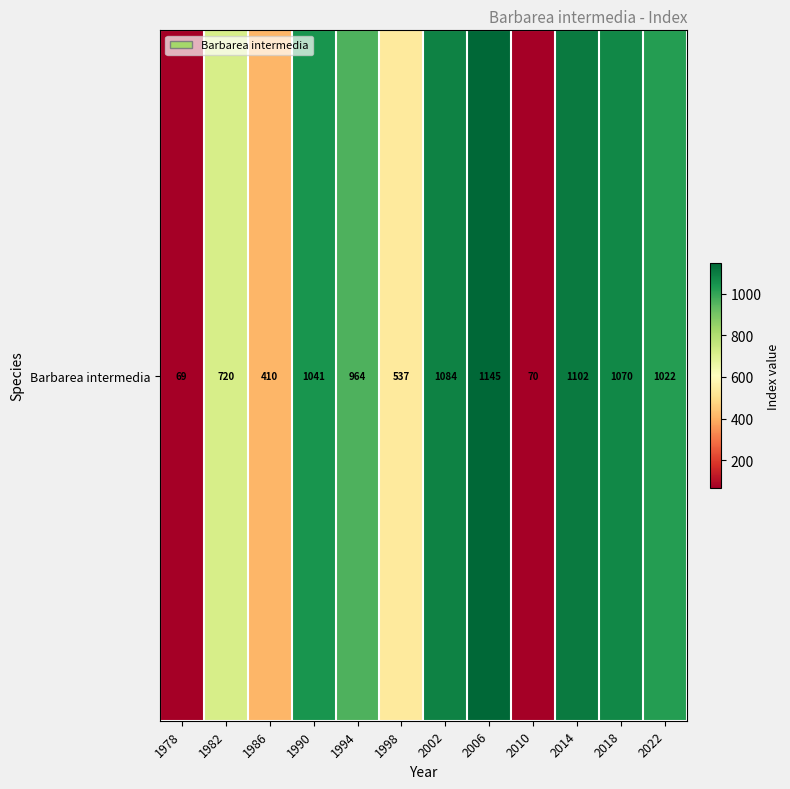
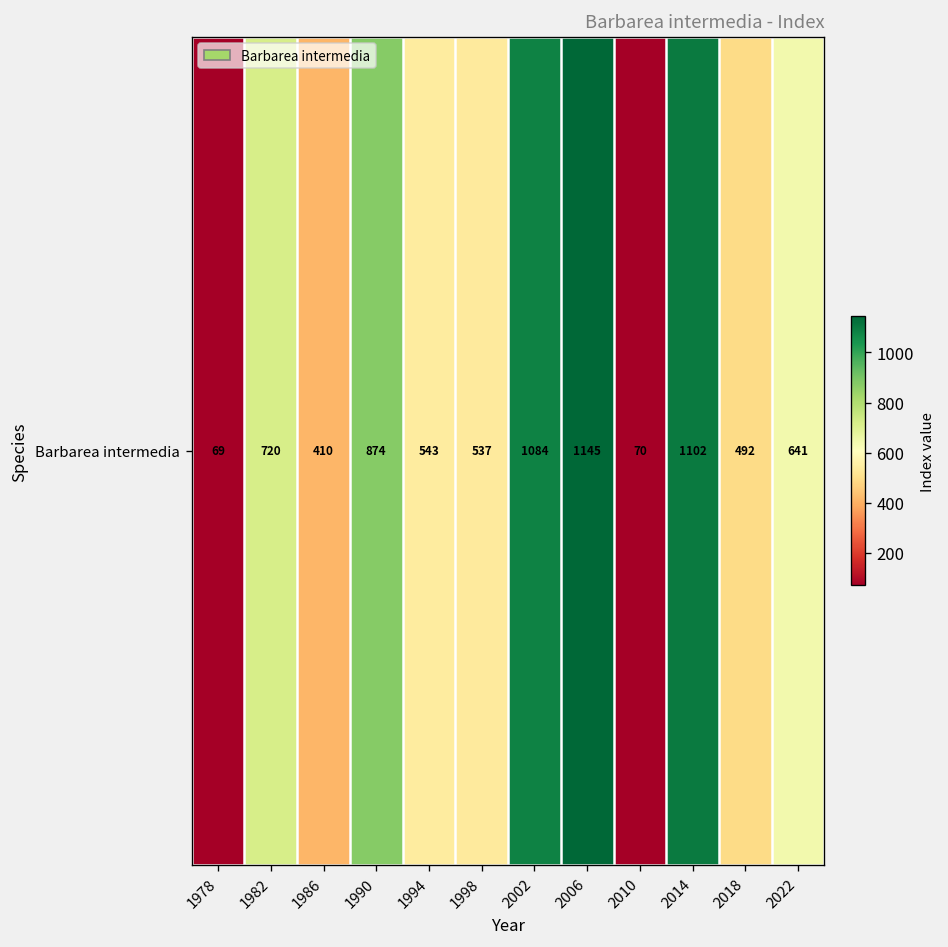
  {
    "Barbarea intermedia": {
      "1978": 69,
      "1982": 720,
      "1986": 410,
-     "1990": 1041,
-     "1994": 964,
+     "1990": 874,
+     "1994": 543,
      "1998": 537,
      "2002": 1084,
      "2006": 1145,
      "2010": 70,
      "2014": 1102,
-     "2018": 1070,
-     "2022": 1022
+     "2018": 492,
+     "2022": 641
    }
  }
